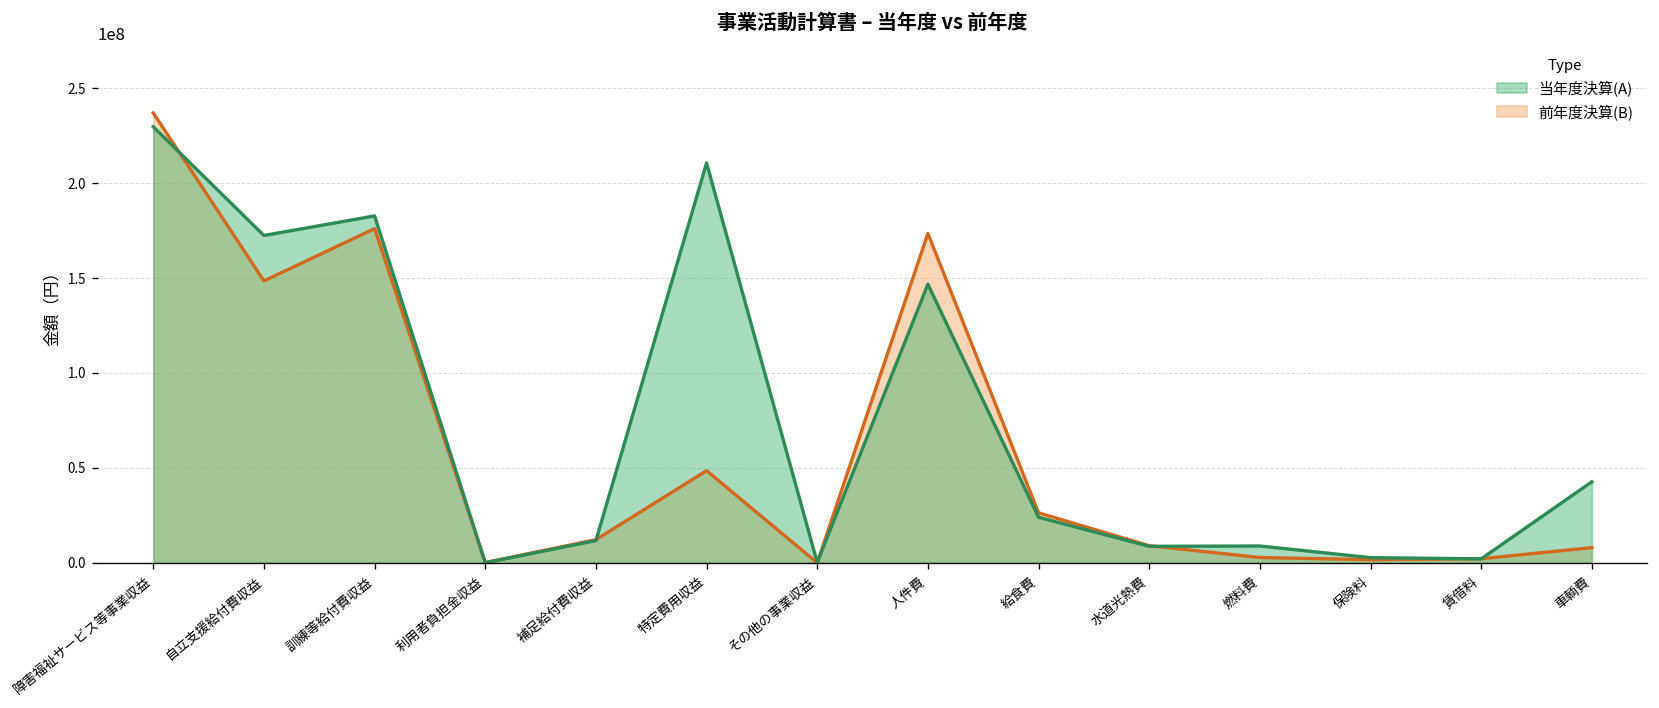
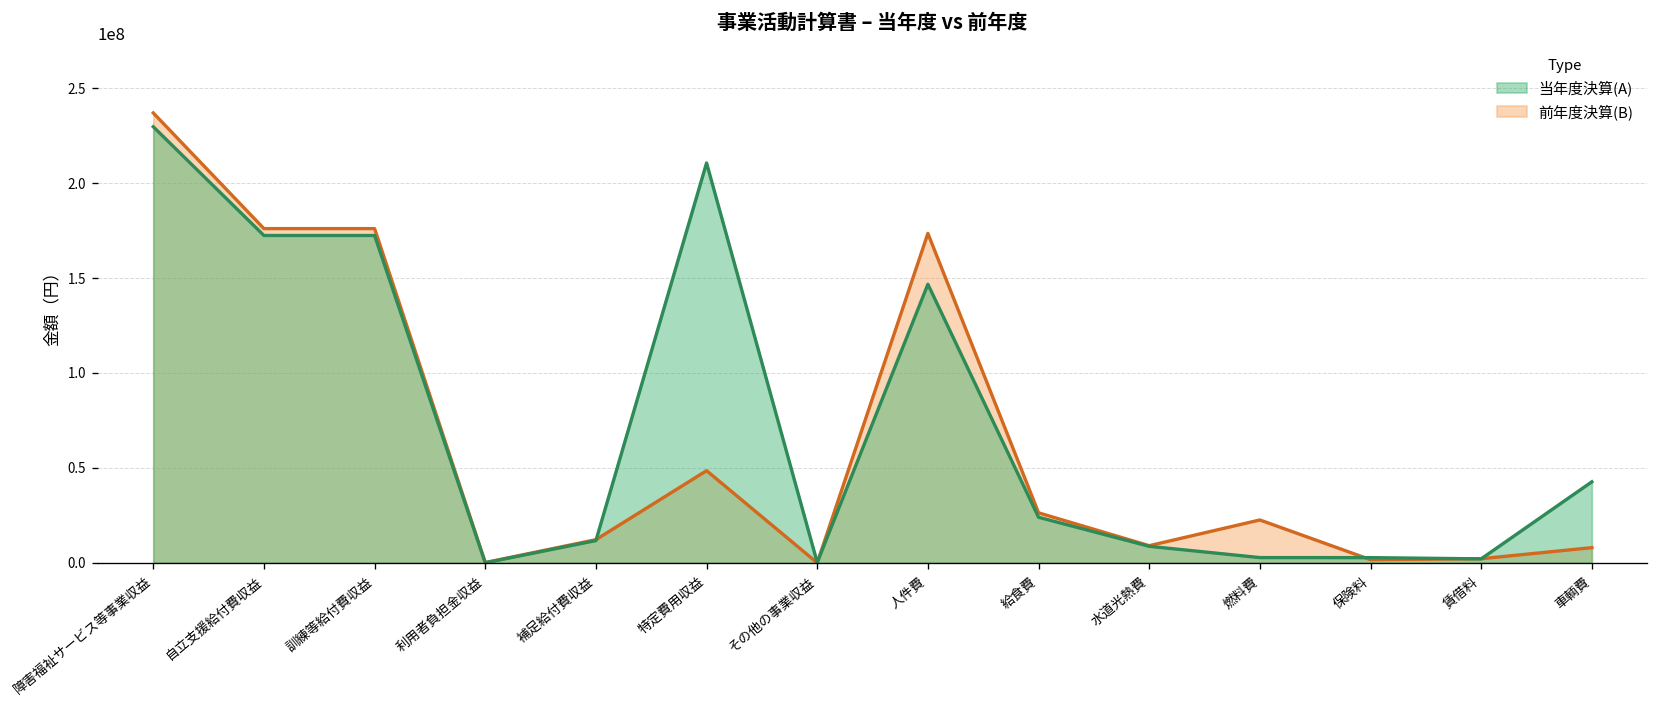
  {
    "前年度決算(B)": {
      "障害福祉サービス等事業収益": 237000000,
-     "自立支援給付費収益": 148000000,
+     "自立支援給付費収益": 176000000,
      "訓練等給付費収益": 176000000,
      "特定費用収益": 49000000,
      "人件費": 174000000,
      "給食費": 26000000,
-     "燃料費": 3000000,
+     "燃料費": 23000000,
      "車輌費": 8000000
    },
    "当年度決算(A)": {
      "障害福祉サービス等事業収益": 230000000,
      "自立支援給付費収益": 172000000,
-     "訓練等給付費収益": 183000000,
+     "訓練等給付費収益": 172000000,
      "特定費用収益": 211000000,
      "人件費": 147000000,
      "給食費": 24000000,
-     "燃料費": 9000000,
+     "燃料費": 3000000,
      "車輌費": 43000000
    }
  }
